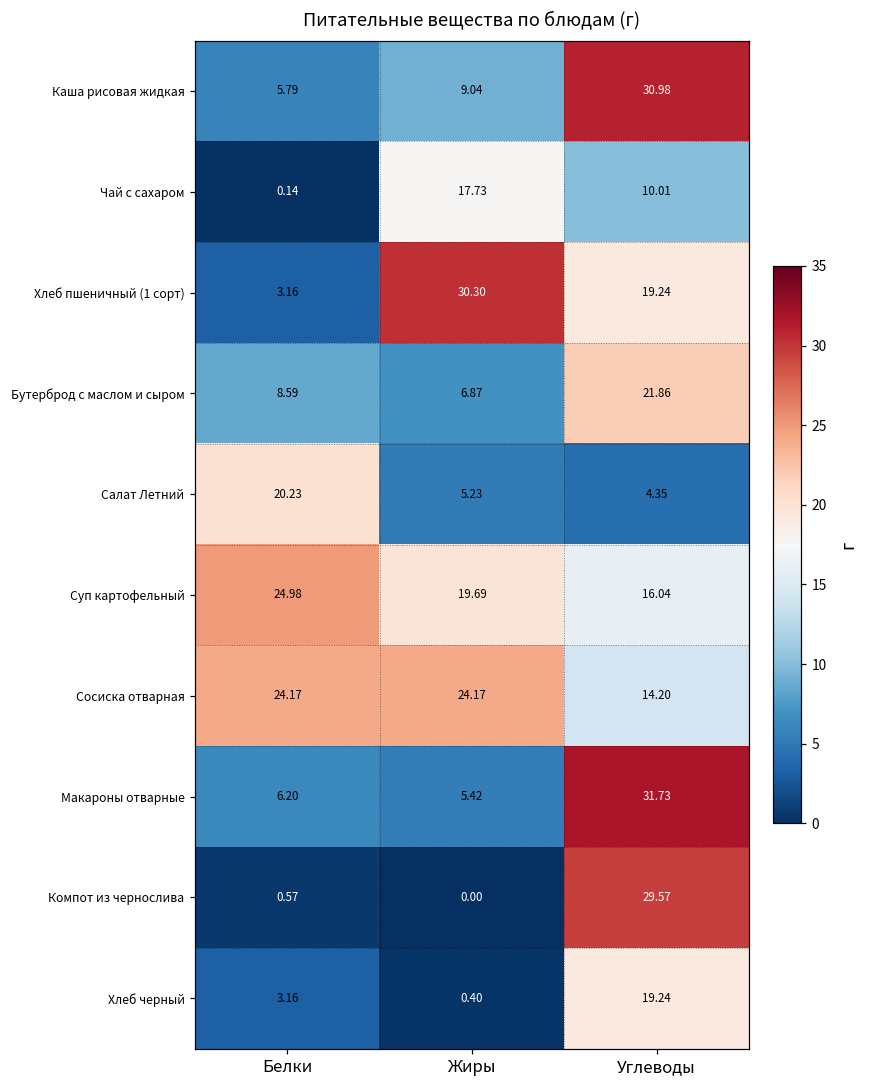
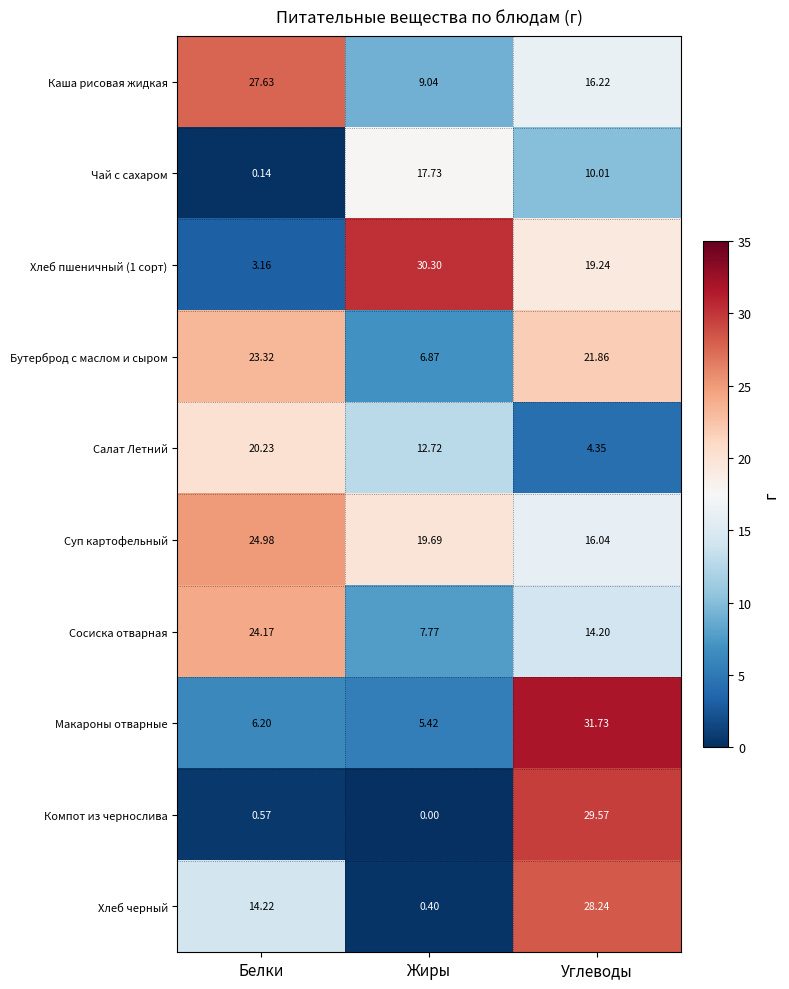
  {
    "Каша рисовая жидкая": {
-     "Белки": 5.79,
+     "Белки": 27.63,
      "Жиры": 9.04,
-     "Углеводы": 30.98
+     "Углеводы": 16.22
    },
    "Чай с сахаром": {
      "Белки": 0.14,
      "Жиры": 17.73,
      "Углеводы": 10.01
    },
    "Хлеб пшеничный (1 сорт)": {
      "Белки": 3.16,
      "Жиры": 30.30,
      "Углеводы": 19.24
    },
    "Бутерброд с маслом и сыром": {
-     "Белки": 8.59,
+     "Белки": 23.32,
      "Жиры": 6.87,
      "Углеводы": 21.86
    },
    "Салат Летний": {
      "Белки": 20.23,
-     "Жиры": 5.23,
+     "Жиры": 12.72,
      "Углеводы": 4.35
    },
    "Суп картофельный": {
      "Белки": 24.98,
      "Жиры": 19.69,
      "Углеводы": 16.04
    },
    "Сосиска отварная": {
      "Белки": 24.17,
-     "Жиры": 24.17,
+     "Жиры": 7.77,
      "Углеводы": 14.20
    },
    "Макароны отварные": {
      "Белки": 6.20,
      "Жиры": 5.42,
      "Углеводы": 31.73
    },
    "Компот из чернослива": {
      "Белки": 0.57,
      "Жиры": 0.00,
      "Углеводы": 29.57
    },
    "Хлеб черный": {
-     "Белки": 3.16,
+     "Белки": 14.22,
      "Жиры": 0.40,
-     "Углеводы": 19.24
+     "Углеводы": 28.24
    }
  }
